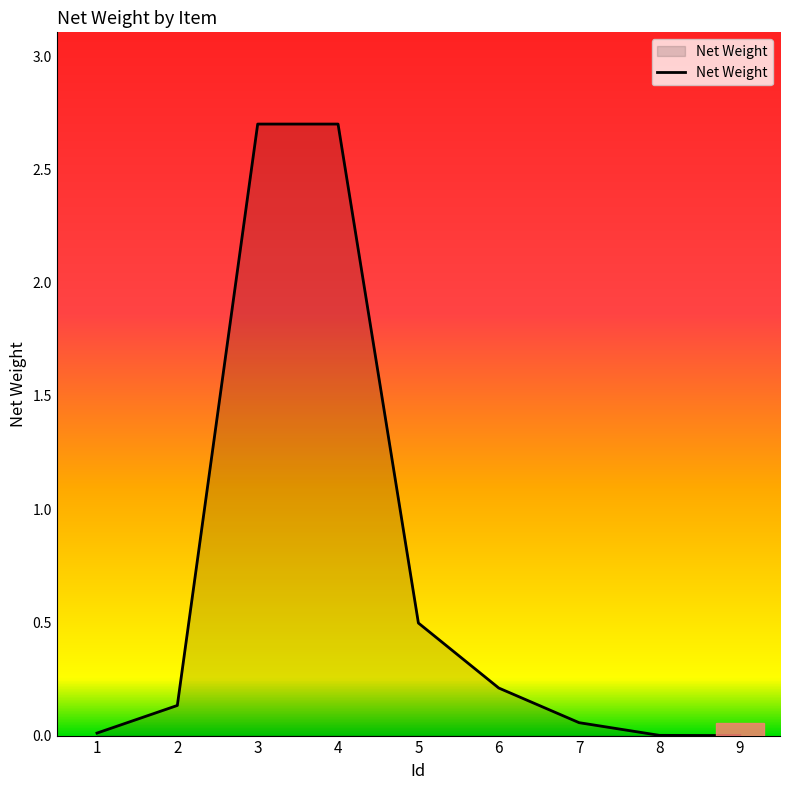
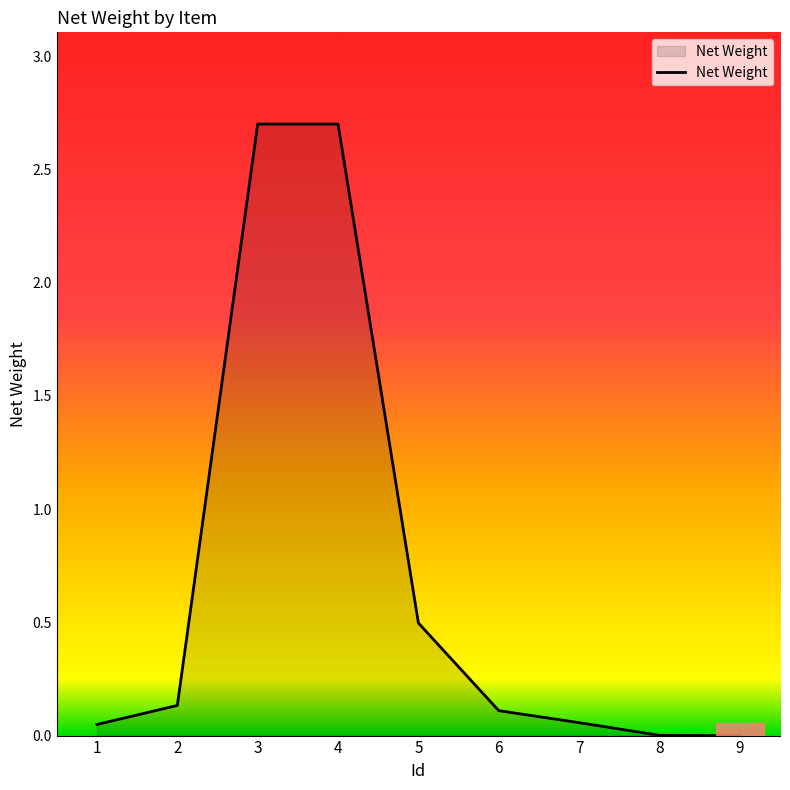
  {
-   "1": 0.01,
+   "1": 0.05,
    "2": 0.13,
    "3": 2.70,
    "4": 2.70,
    "5": 0.50,
-   "6": 0.21,
+   "6": 0.11,
    "7": 0.06,
    "8": 0.00
  }
